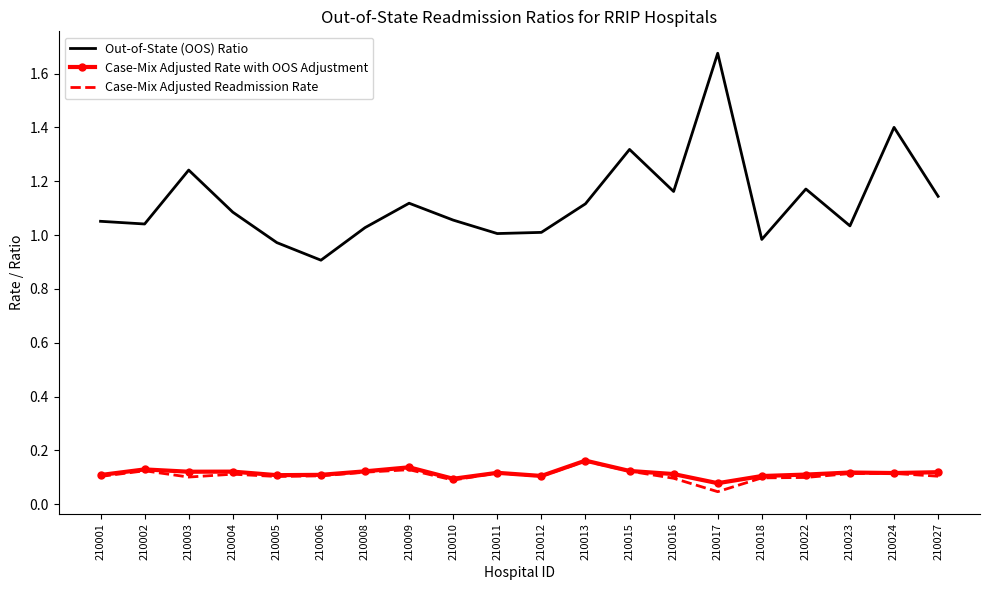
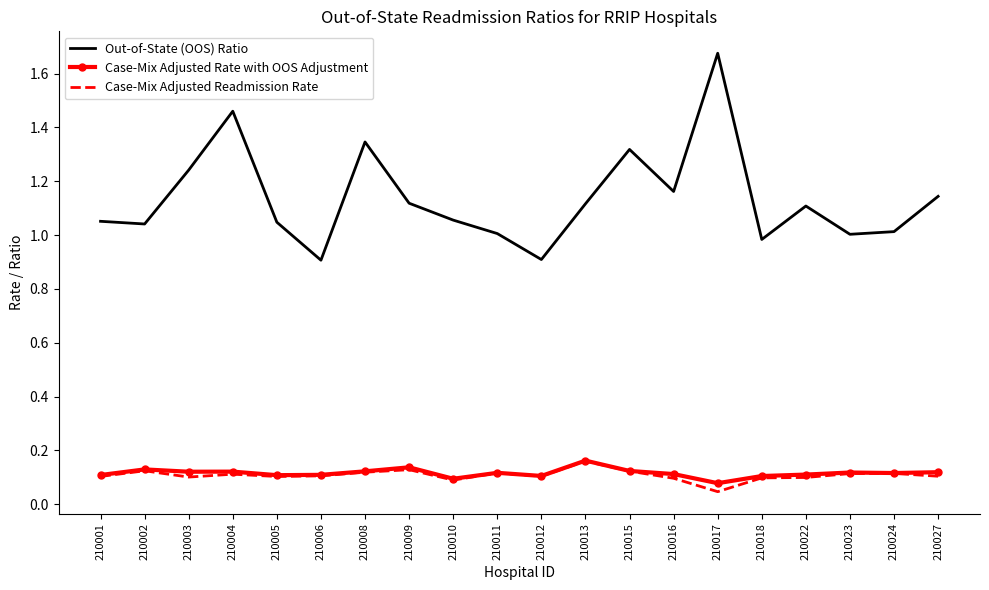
  {
    "Out-of-State (OOS) Ratio": {
      "210001": 1.05,
      "210002": 1.04,
      "210003": 1.24,
-     "210004": 1.09,
-     "210005": 0.97,
+     "210004": 1.46,
+     "210005": 1.05,
      "210006": 0.91,
-     "210008": 1.03,
+     "210008": 1.35,
      "210009": 1.12,
      "210010": 1.06,
      "210011": 1.01,
-     "210012": 1.01,
+     "210012": 0.91,
      "210013": 1.12,
      "210015": 1.32,
      "210016": 1.16,
      "210017": 1.68,
      "210018": 0.98,
-     "210022": 1.17,
-     "210023": 1.03,
-     "210024": 1.40,
+     "210022": 1.11,
+     "210023": 1.00,
+     "210024": 1.01,
      "210027": 1.14
    }
  }
